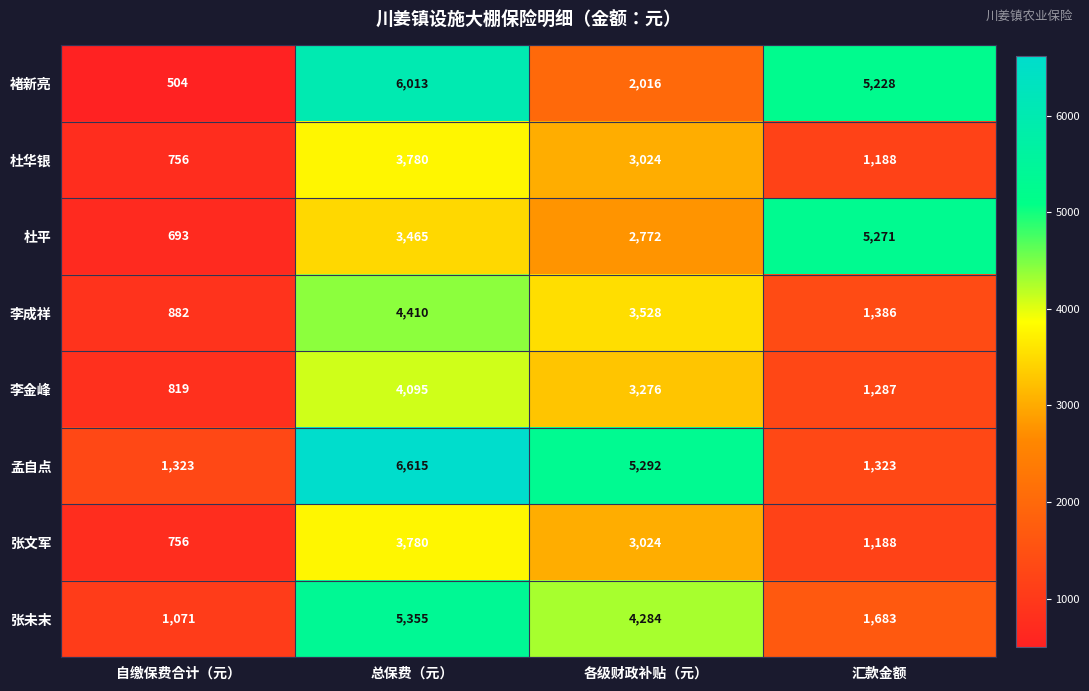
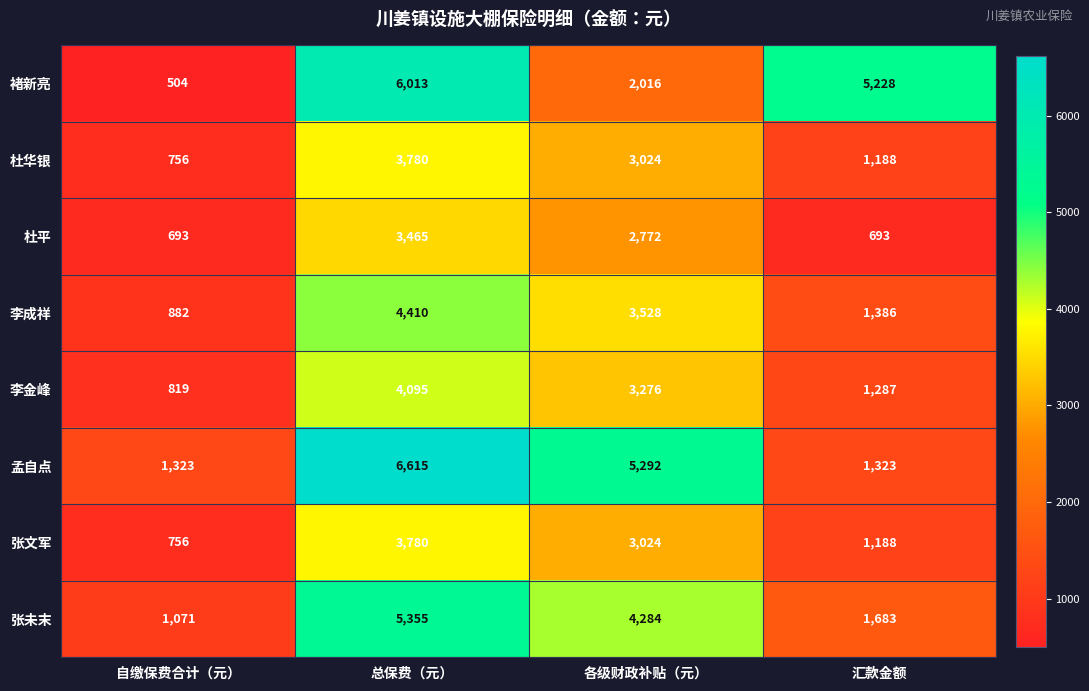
  {
    "褚新亮": {
      "自缴保费合计（元）": "504",
      "总保费（元）": "6,013",
      "各级财政补贴（元）": "2,016",
      "汇款金额": "5,228"
    },
    "杜华银": {
      "自缴保费合计（元）": "756",
      "总保费（元）": "3,780",
      "各级财政补贴（元）": "3,024",
      "汇款金额": "1,188"
    },
    "杜平": {
      "自缴保费合计（元）": "693",
      "总保费（元）": "3,465",
      "各级财政补贴（元）": "2,772",
-     "汇款金额": "5,271"
+     "汇款金额": "693"
    },
    "李成祥": {
      "自缴保费合计（元）": "882",
      "总保费（元）": "4,410",
      "各级财政补贴（元）": "3,528",
      "汇款金额": "1,386"
    },
    "李金峰": {
      "自缴保费合计（元）": "819",
      "总保费（元）": "4,095",
      "各级财政补贴（元）": "3,276",
      "汇款金额": "1,287"
    },
    "孟自点": {
      "自缴保费合计（元）": "1,323",
      "总保费（元）": "6,615",
      "各级财政补贴（元）": "5,292",
      "汇款金额": "1,323"
    },
    "张文军": {
      "自缴保费合计（元）": "756",
      "总保费（元）": "3,780",
      "各级财政补贴（元）": "3,024",
      "汇款金额": "1,188"
    },
    "张未末": {
      "自缴保费合计（元）": "1,071",
      "总保费（元）": "5,355",
      "各级财政补贴（元）": "4,284",
      "汇款金额": "1,683"
    }
  }
